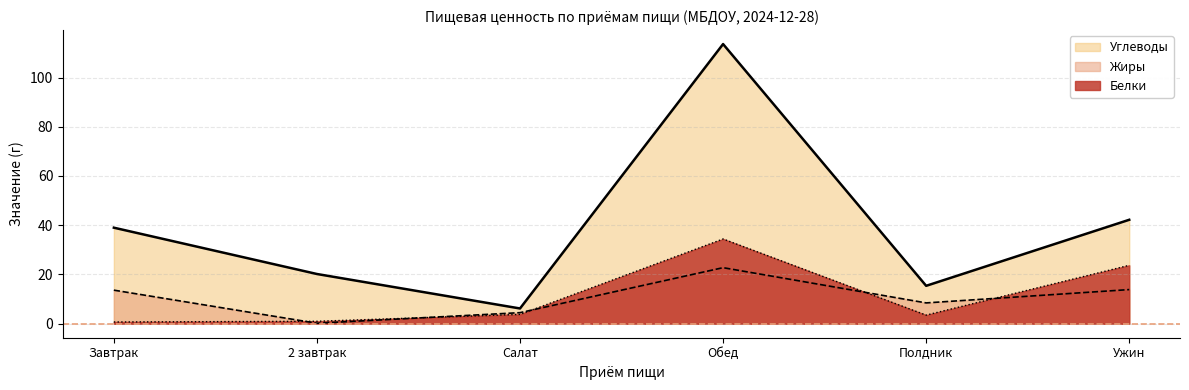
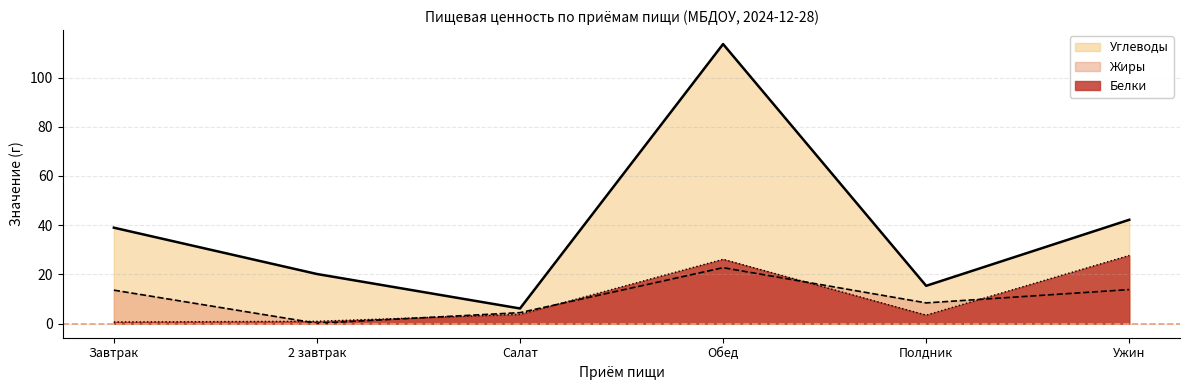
  {
    "Белки": {
      "Завтрак": 1,
-     "Обед": 34,
+     "Обед": 26,
      "Полдник": 4,
-     "Ужин": 24
+     "Ужин": 28
    }
  }
